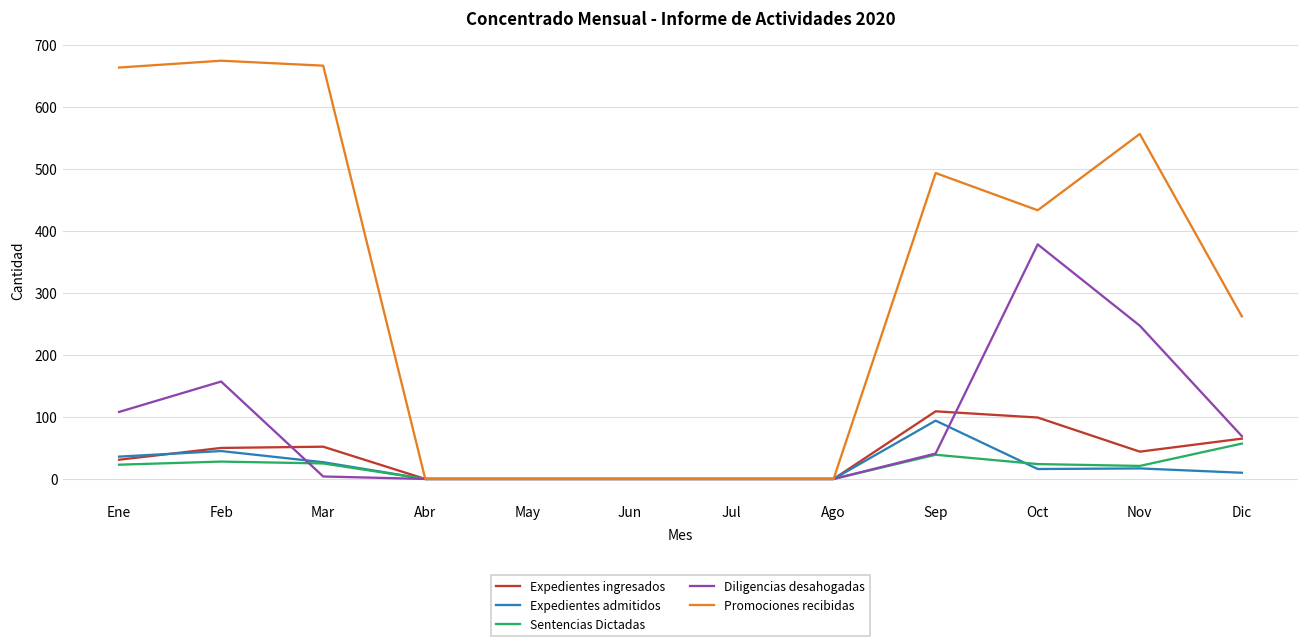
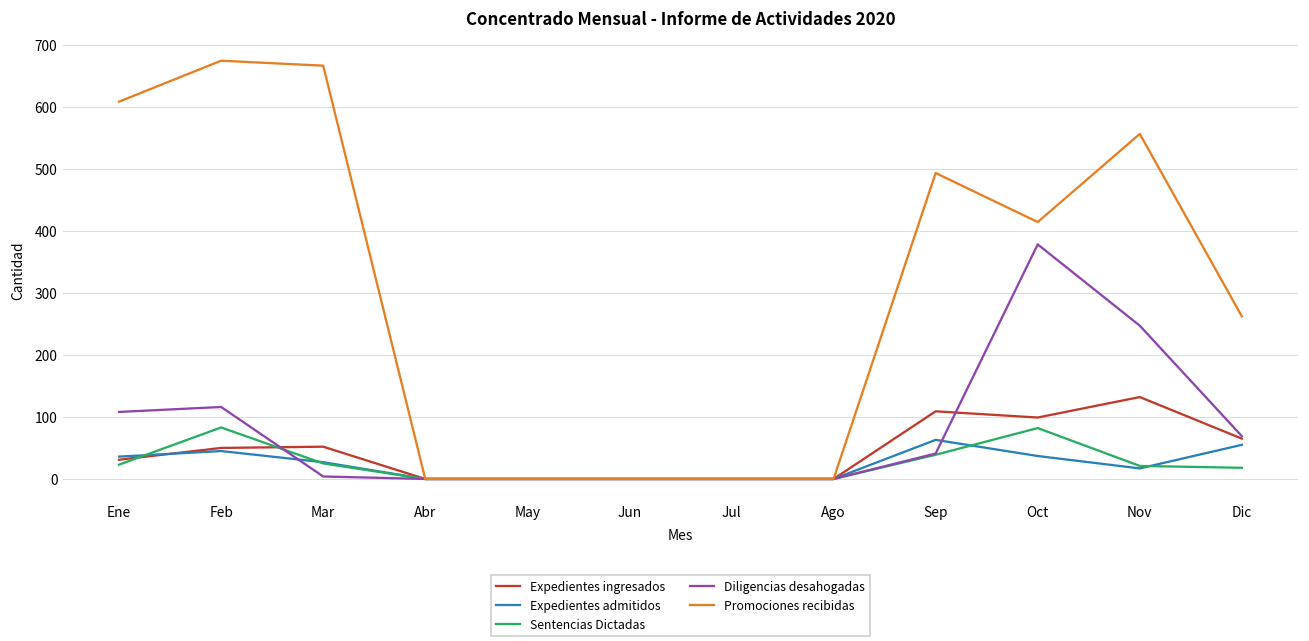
  {
    "Expedientes ingresados": {
      "Ene": 30,
      "Feb": 50,
      "Mar": 50,
      "Sep": 110,
      "Oct": 100,
-     "Nov": 40
+     "Nov": 130
    },
    "Expedientes admitidos": {
      "Ene": 40,
      "Feb": 50,
-     "Sep": 90,
-     "Oct": 20,
-     "Dic": 10
+     "Sep": 60,
+     "Oct": 40,
+     "Dic": 60
    },
    "Sentencias Dictadas": {
      "Ene": 20,
-     "Feb": 30,
-     "Oct": 20,
-     "Dic": 60
+     "Feb": 80,
+     "Oct": 80,
+     "Dic": 20
    },
    "Diligencias desahogadas": {
      "Ene": 110,
-     "Feb": 160,
+     "Feb": 120,
      "Mar": 0,
      "Oct": 380,
      "Nov": 250
    },
    "Promociones recibidas": {
-     "Ene": 660,
+     "Ene": 610,
      "Feb": 670,
      "Mar": 670,
      "Sep": 490,
-     "Oct": 430,
+     "Oct": 410,
      "Nov": 560,
      "Dic": 260
    }
  }
